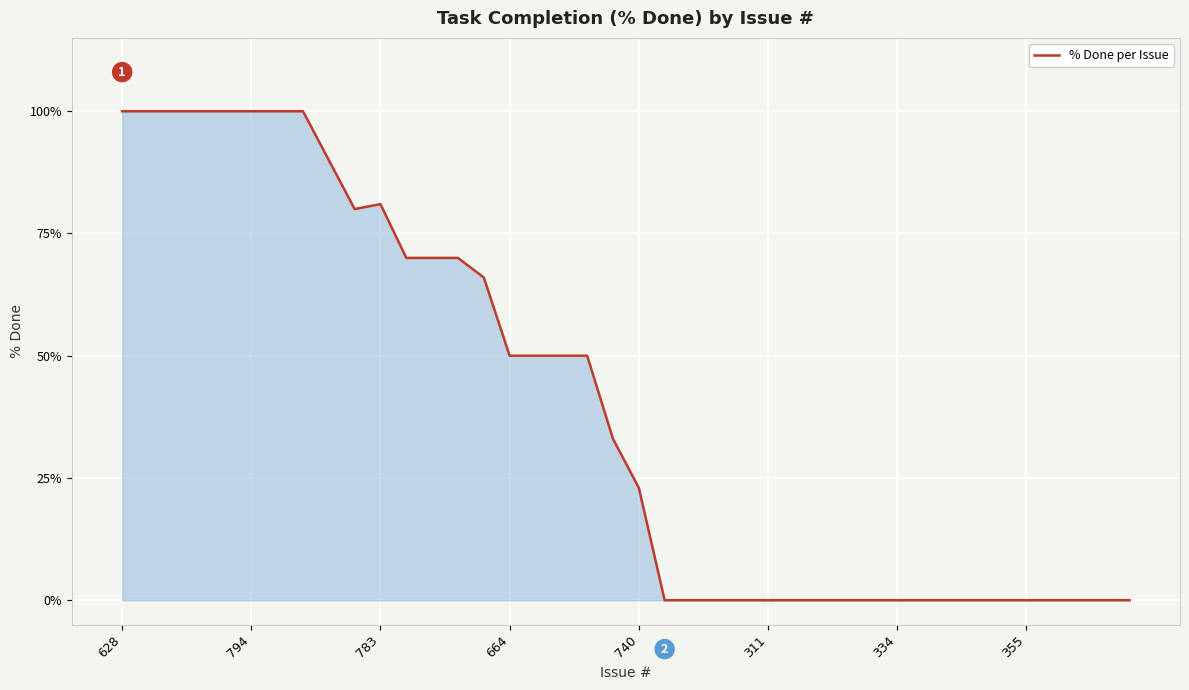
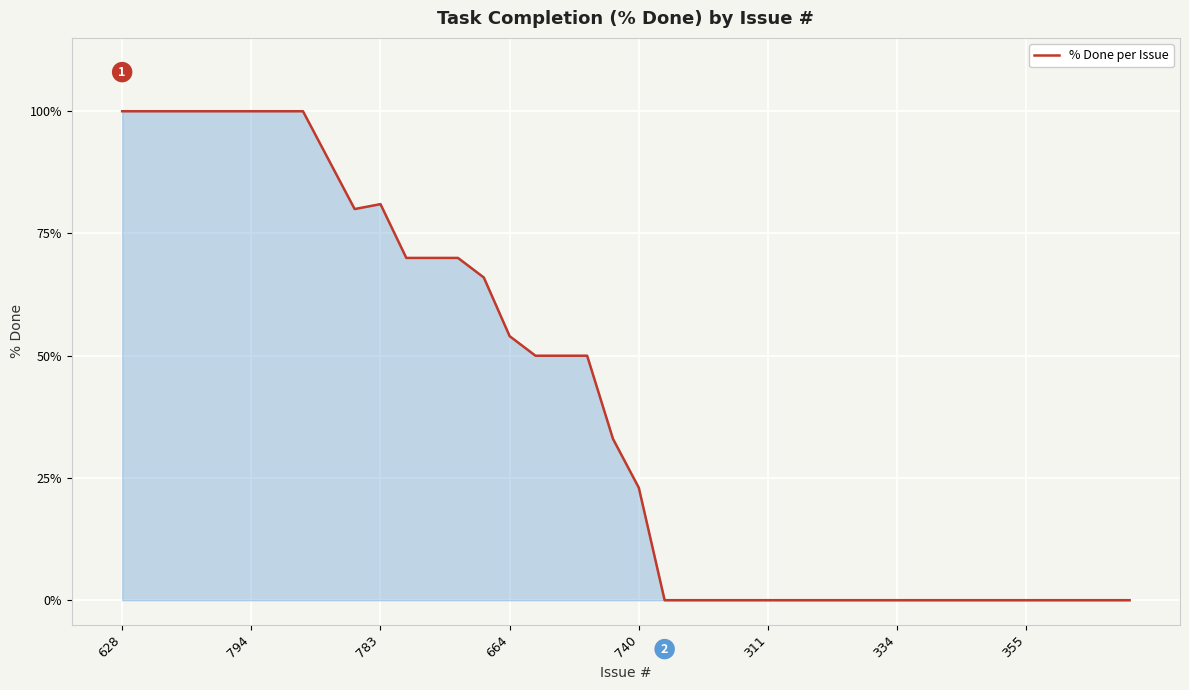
  {
    "628": "100%",
    "794": "100%",
    "783": "81%",
-   "664": "50%",
+   "664": "54%",
    "740": "23%",
    "311": "0%",
    "334": "0%",
    "355": "0%"
  }
